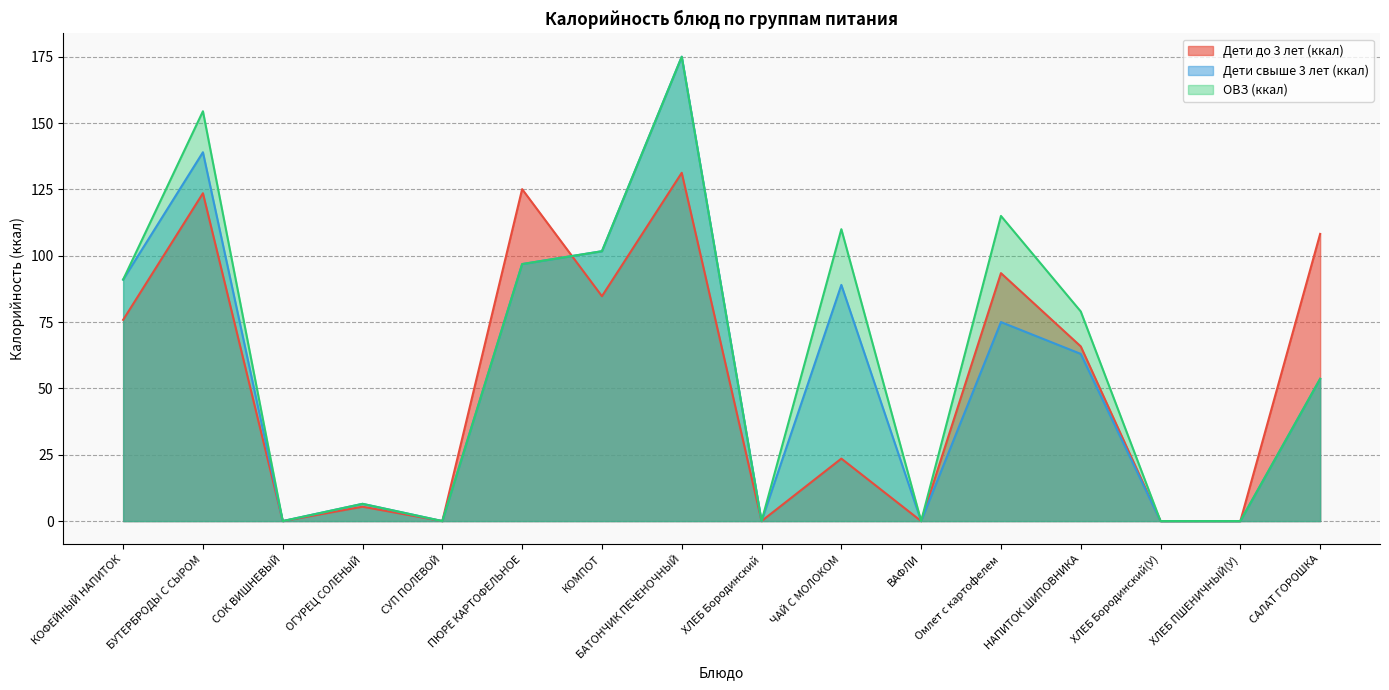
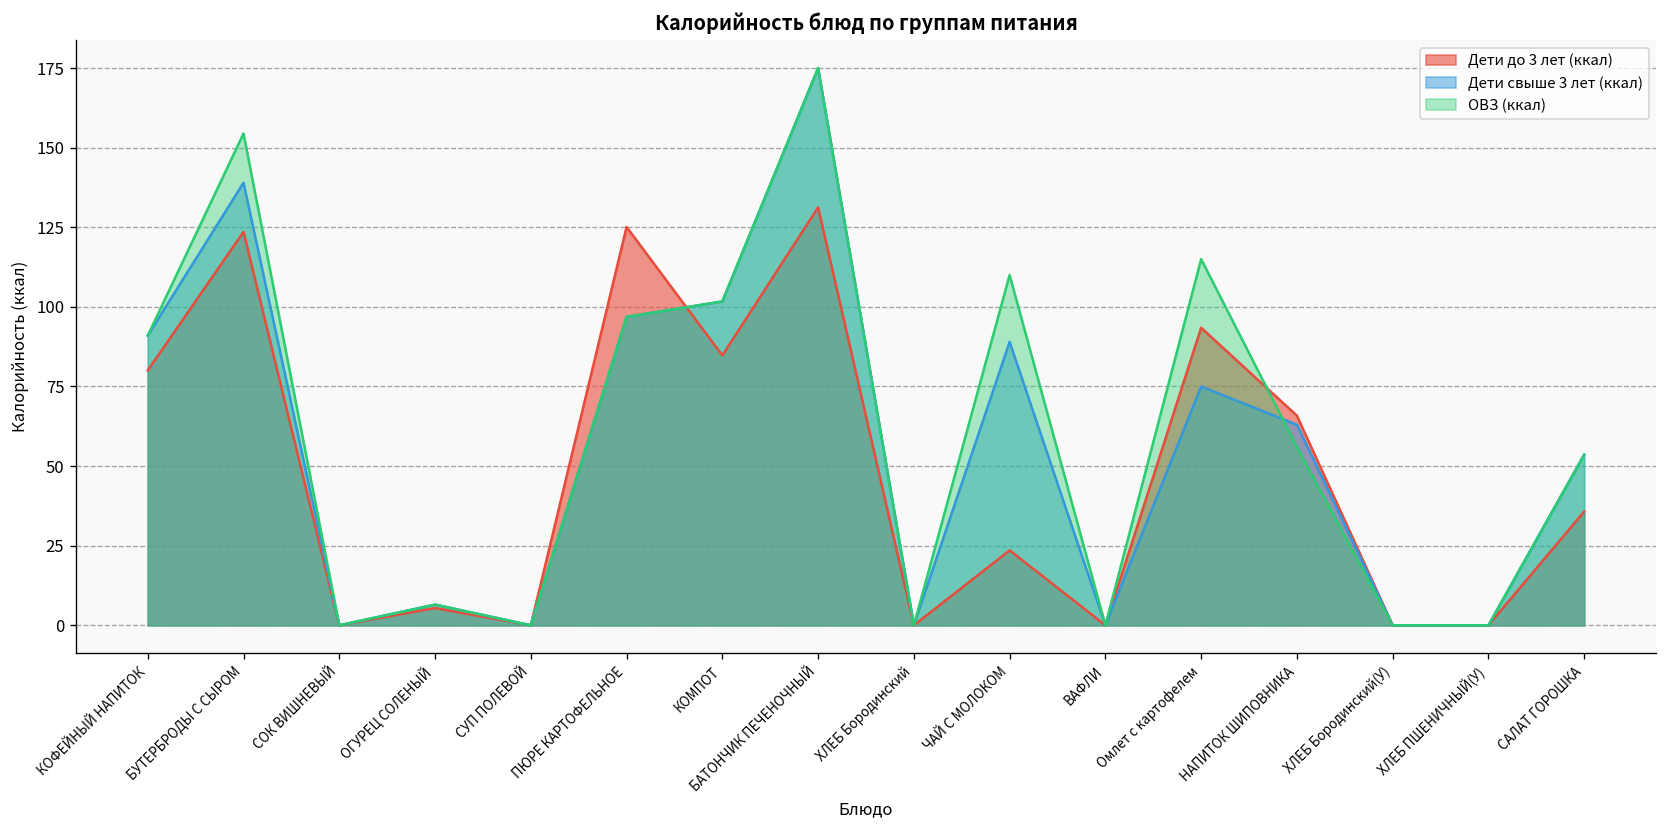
  {
    "Дети до 3 лет (ккал)": {
-     "КОФЕЙНЫЙ НАПИТОК": 76,
+     "КОФЕЙНЫЙ НАПИТОК": 80,
      "БУТЕРБРОДЫ С СЫРОМ": 124,
      "ОГУРЕЦ СОЛЕНЫЙ": 5,
      "ПЮРЕ КАРТОФЕЛЬНОЕ": 125,
      "КОМПОТ": 85,
      "БАТОНЧИК ПЕЧЕНОЧНЫЙ": 131,
      "ЧАЙ С МОЛОКОМ": 24,
      "Омлет с картофелем": 93,
      "НАПИТОК ШИПОВНИКА": 66,
-     "САЛАТ ГОРОШКА": 108
+     "САЛАТ ГОРОШКА": 36
    },
    "Дети свыше 3 лет (ккал)": {
      "БУТЕРБРОДЫ С СЫРОМ": 139,
      "ЧАЙ С МОЛОКОМ": 89,
      "Омлет с картофелем": 75,
      "НАПИТОК ШИПОВНИКА": 63
    },
    "ОВЗ (ккал)": {
      "БУТЕРБРОДЫ С СЫРОМ": 154,
      "ЧАЙ С МОЛОКОМ": 110,
      "Омлет с картофелем": 115,
-     "НАПИТОК ШИПОВНИКА": 79
+     "НАПИТОК ШИПОВНИКА": 56
    }
  }
